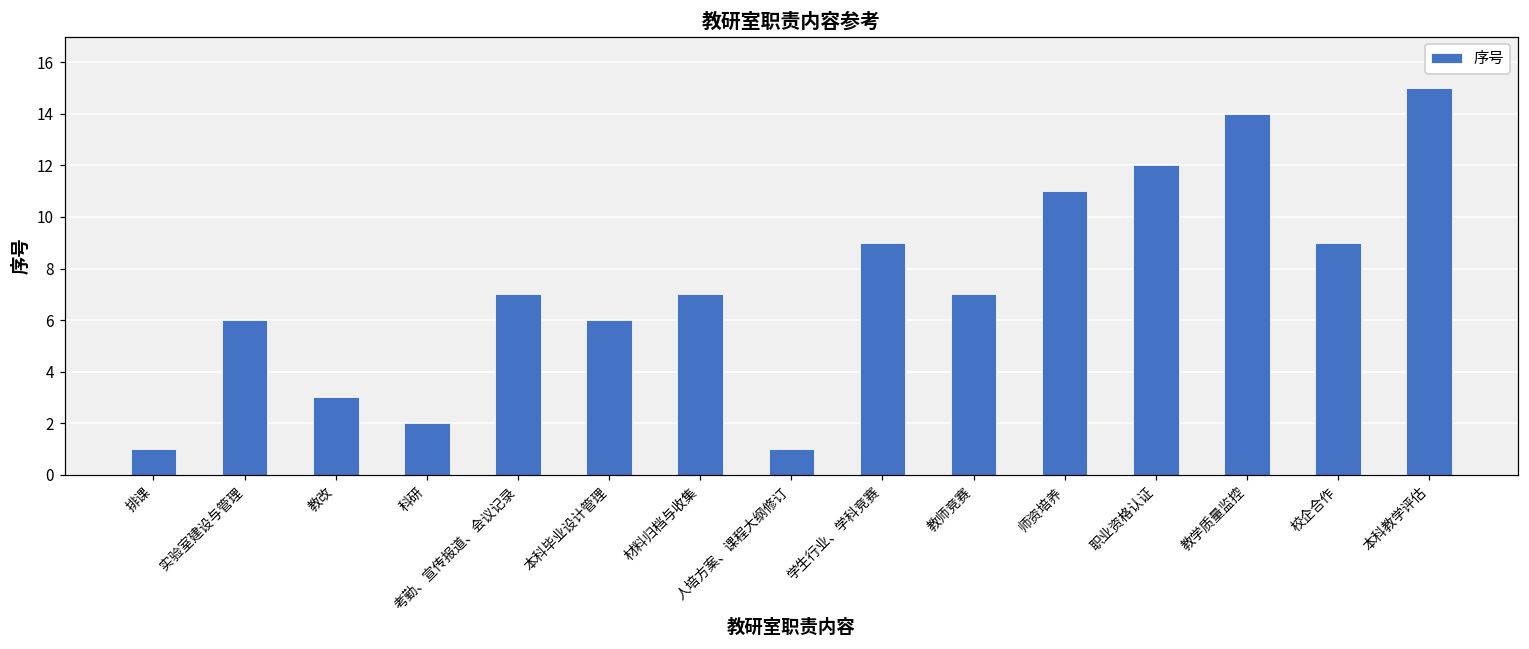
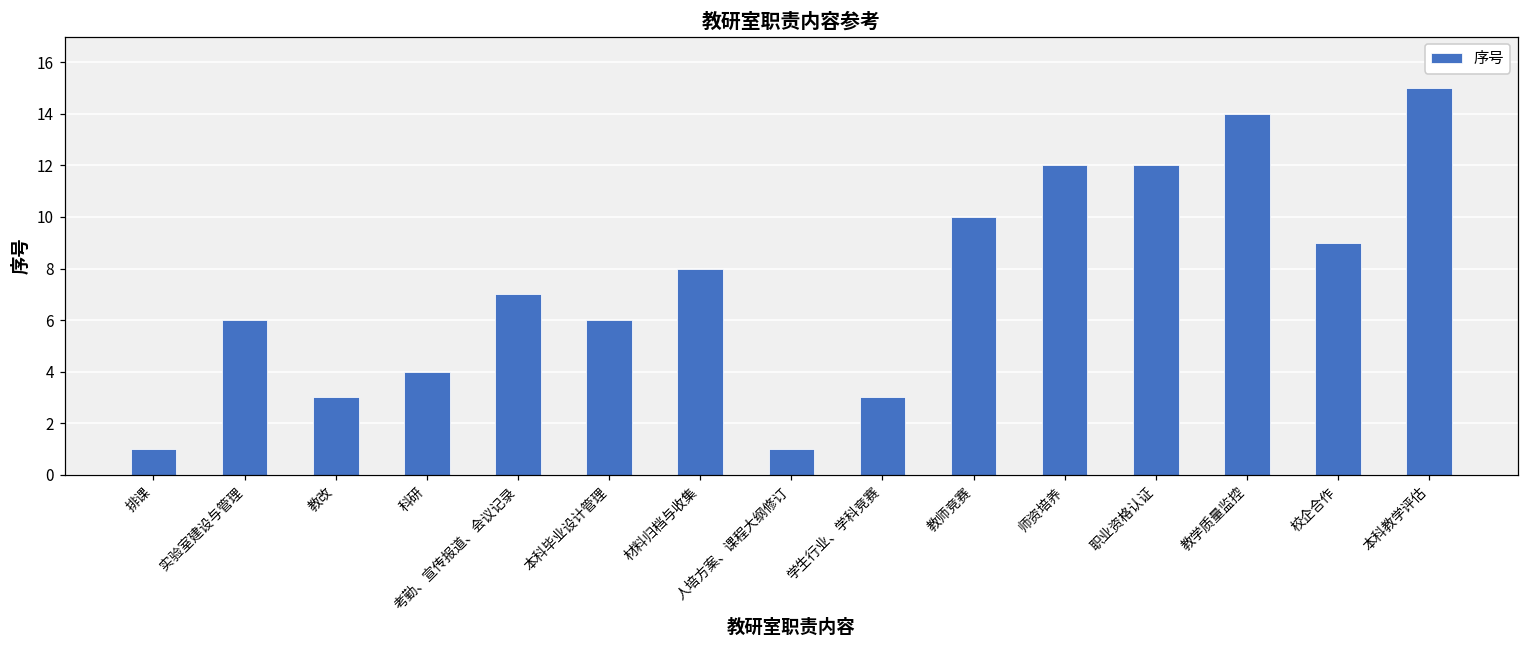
  {
    "排课": 1,
    "实验室建设与管理": 6,
    "教改": 3,
-   "科研": 2,
+   "科研": 4,
    "考勤、宣传报道、会议记录": 7,
    "本科毕业设计管理": 6,
-   "材料归档与收集": 7,
+   "材料归档与收集": 8,
    "人培方案、课程大纲修订": 1,
-   "学生行业、学科竞赛": 9,
-   "教师竞赛": 7,
-   "师资培养": 11,
+   "学生行业、学科竞赛": 3,
+   "教师竞赛": 10,
+   "师资培养": 12,
    "职业资格认证": 12,
    "教学质量监控": 14,
    "校企合作": 9,
    "本科教学评估": 15
  }
